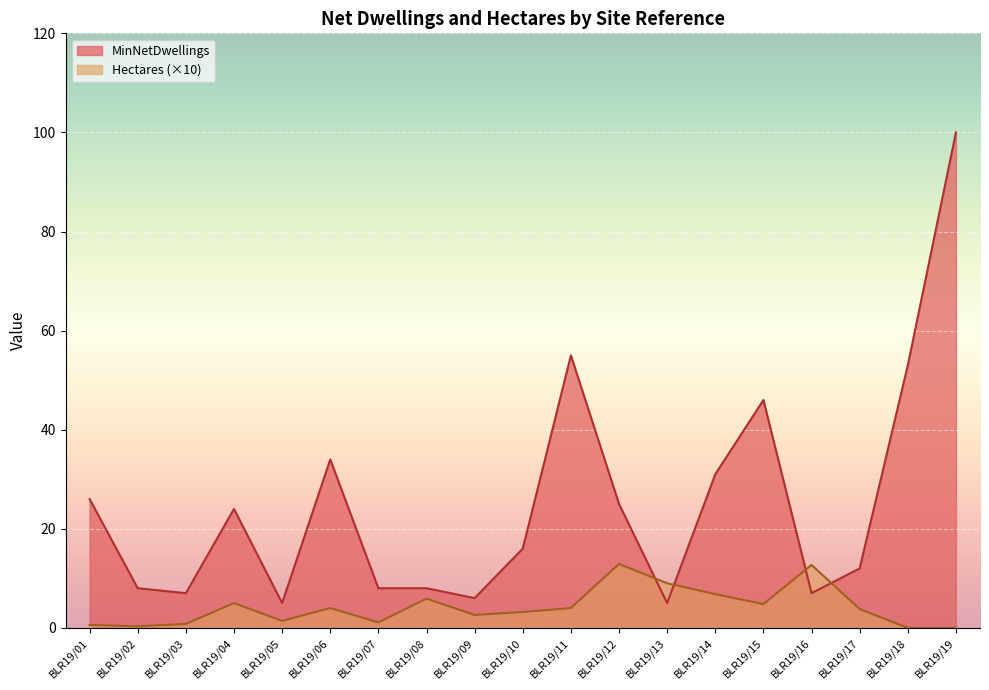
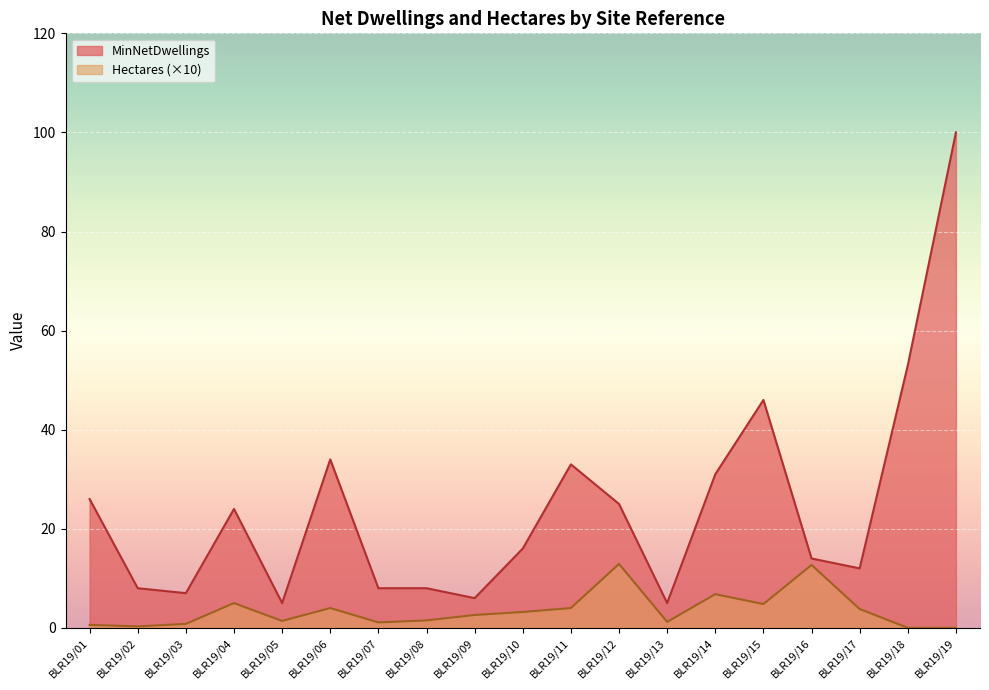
  {
    "MinNetDwellings": {
      "BLR19/01": 26,
      "BLR19/02": 8,
      "BLR19/03": 7,
      "BLR19/04": 24,
      "BLR19/05": 5,
      "BLR19/06": 34,
      "BLR19/07": 8,
      "BLR19/08": 8,
      "BLR19/09": 6,
      "BLR19/10": 16,
-     "BLR19/11": 55,
+     "BLR19/11": 33,
      "BLR19/12": 25,
      "BLR19/13": 5,
      "BLR19/14": 31,
      "BLR19/15": 46,
-     "BLR19/16": 7,
+     "BLR19/16": 14,
      "BLR19/17": 12,
      "BLR19/18": 53,
      "BLR19/19": 100
    },
    "Hectares (×10)": {
      "BLR19/01": 1,
      "BLR19/02": 0,
      "BLR19/03": 1,
      "BLR19/04": 5,
      "BLR19/05": 1,
      "BLR19/06": 4,
      "BLR19/07": 1,
-     "BLR19/08": 6,
+     "BLR19/08": 2,
      "BLR19/09": 3,
      "BLR19/10": 3,
      "BLR19/11": 4,
      "BLR19/12": 13,
-     "BLR19/13": 9,
+     "BLR19/13": 1,
      "BLR19/14": 7,
      "BLR19/15": 5,
      "BLR19/16": 13,
      "BLR19/17": 4,
      "BLR19/18": 0,
      "BLR19/19": 0
    }
  }
